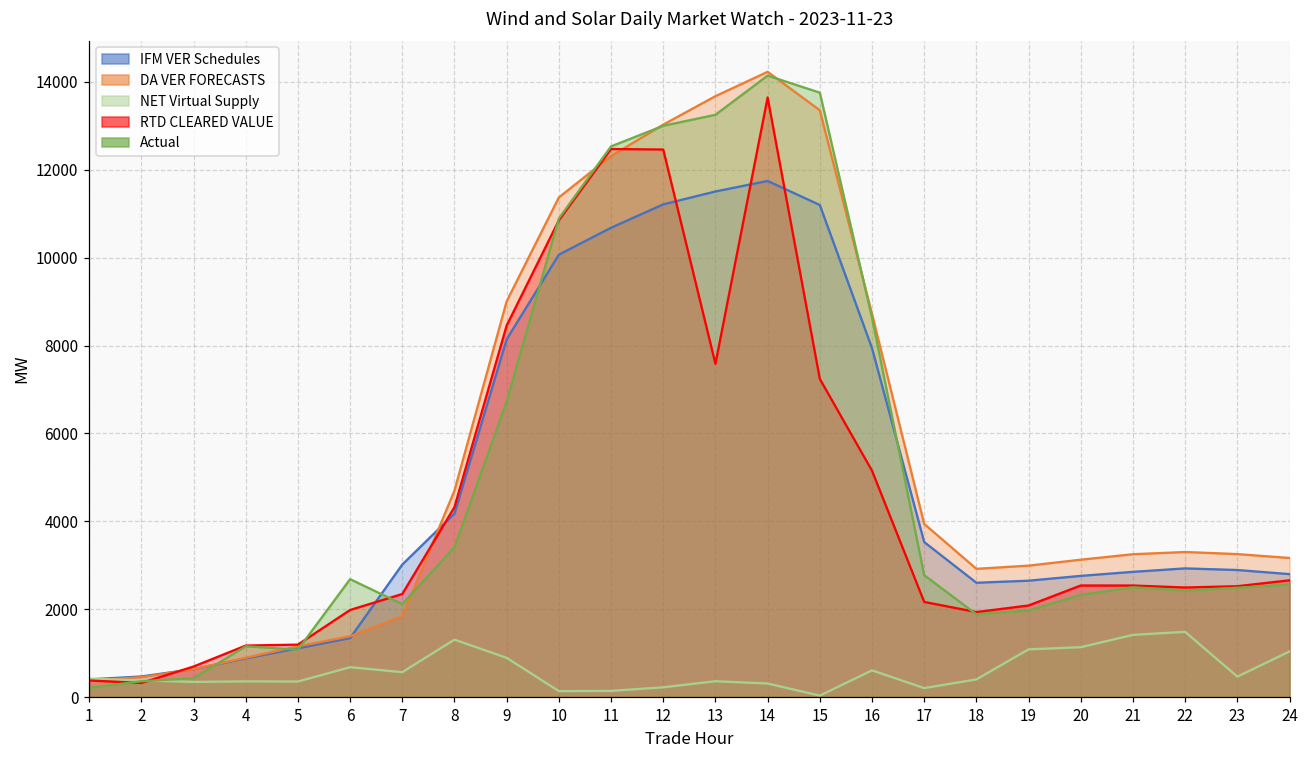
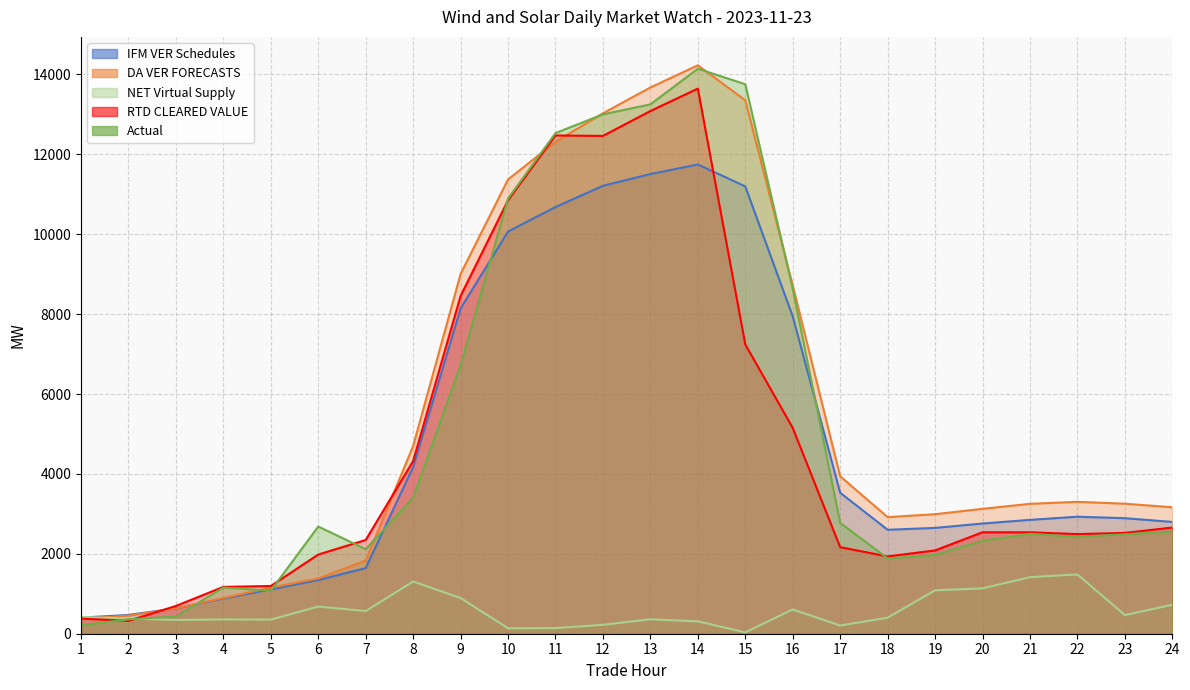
  {
    "IFM VER Schedules": {
-     "7": 3000,
+     "7": 1600,
      "8": 4200,
      "9": 8100,
      "10": 10100,
      "11": 10700,
      "12": 11200,
      "13": 11500,
      "14": 11700,
      "15": 11200,
      "16": 7900,
      "17": 3500,
      "18": 2600,
      "19": 2600,
      "20": 2800,
      "21": 2900,
      "22": 2900,
      "23": 2900,
      "24": 2800
    },
    "DA VER FORECASTS": {
      "7": 1800,
      "8": 4700,
      "9": 9000,
      "10": 11400,
      "11": 12300,
      "13": 13700,
      "14": 14200,
      "15": 13400,
      "16": 8700,
      "17": 3900,
      "18": 2900,
      "19": 3000,
      "20": 3100,
      "21": 3300,
      "22": 3300,
      "23": 3300,
      "24": 3200
    },
    "NET Virtual Supply": {
      "3": 300,
      "4": 400,
      "5": 400,
      "6": 700,
      "7": 600,
      "8": 1300,
      "9": 900,
      "10": 100,
      "11": 100,
      "12": 200,
      "13": 400,
      "14": 300,
      "15": 0,
      "16": 600,
      "17": 200,
      "18": 400,
      "19": 1100,
      "20": 1100,
      "21": 1400,
      "22": 1500,
      "23": 500,
-     "24": 1000
+     "24": 700
    },
    "RTD CLEARED VALUE": {
      "6": 2000,
      "7": 2300,
      "8": 4300,
      "9": 8500,
      "12": 12500,
-     "13": 7600,
+     "13": 13100,
      "14": 13600,
      "15": 7200,
      "16": 5200,
      "17": 2200,
      "19": 2100,
      "20": 2500,
      "22": 2500,
      "24": 2700
    },
    "Actual": {
      "1": 200,
      "3": 400,
      "6": 2700,
      "7": 2100,
      "8": 3400,
      "9": 6700,
      "13": 13300,
      "14": 14100,
      "15": 13800,
      "16": 8600,
      "17": 2800,
      "19": 2000,
      "20": 2300,
      "22": 2400,
      "24": 2600
    }
  }
